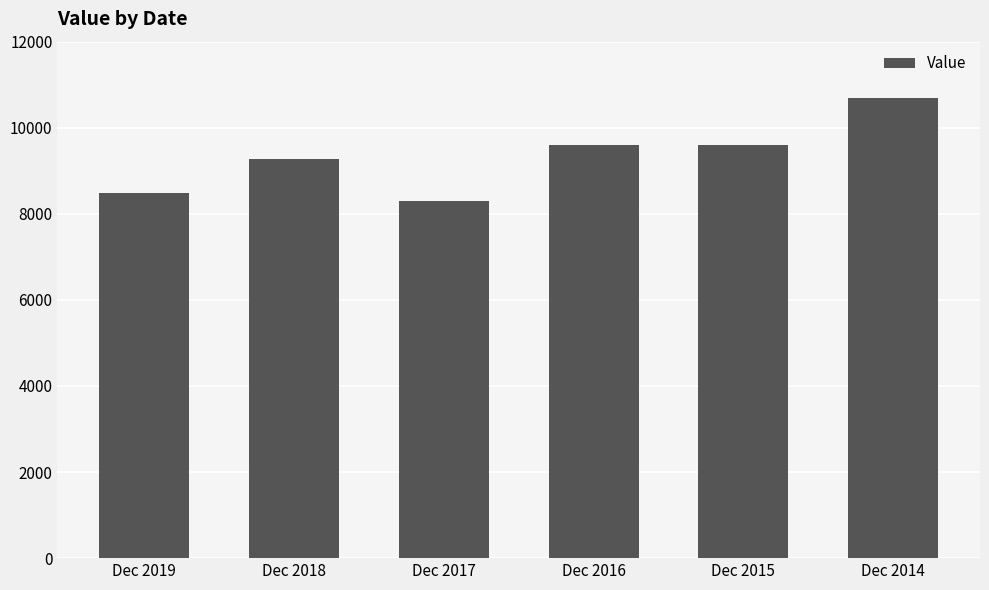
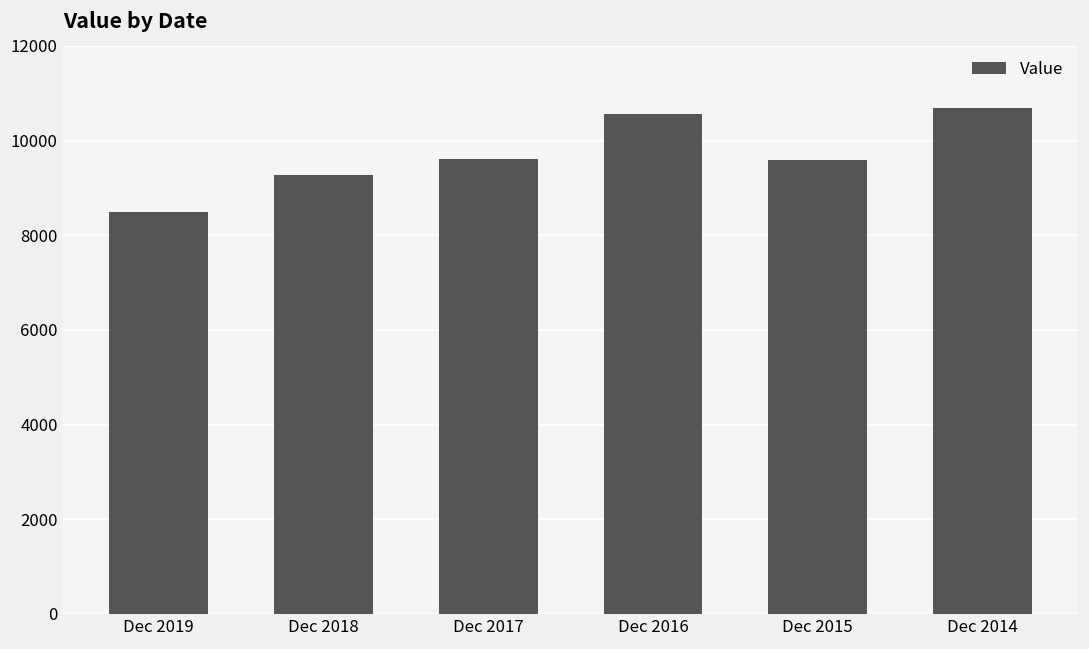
  {
    "Dec 2019": 8500,
    "Dec 2018": 9300,
-   "Dec 2017": 8300,
-   "Dec 2016": 9600,
+   "Dec 2017": 9600,
+   "Dec 2016": 10600,
    "Dec 2015": 9600,
    "Dec 2014": 10700
  }
